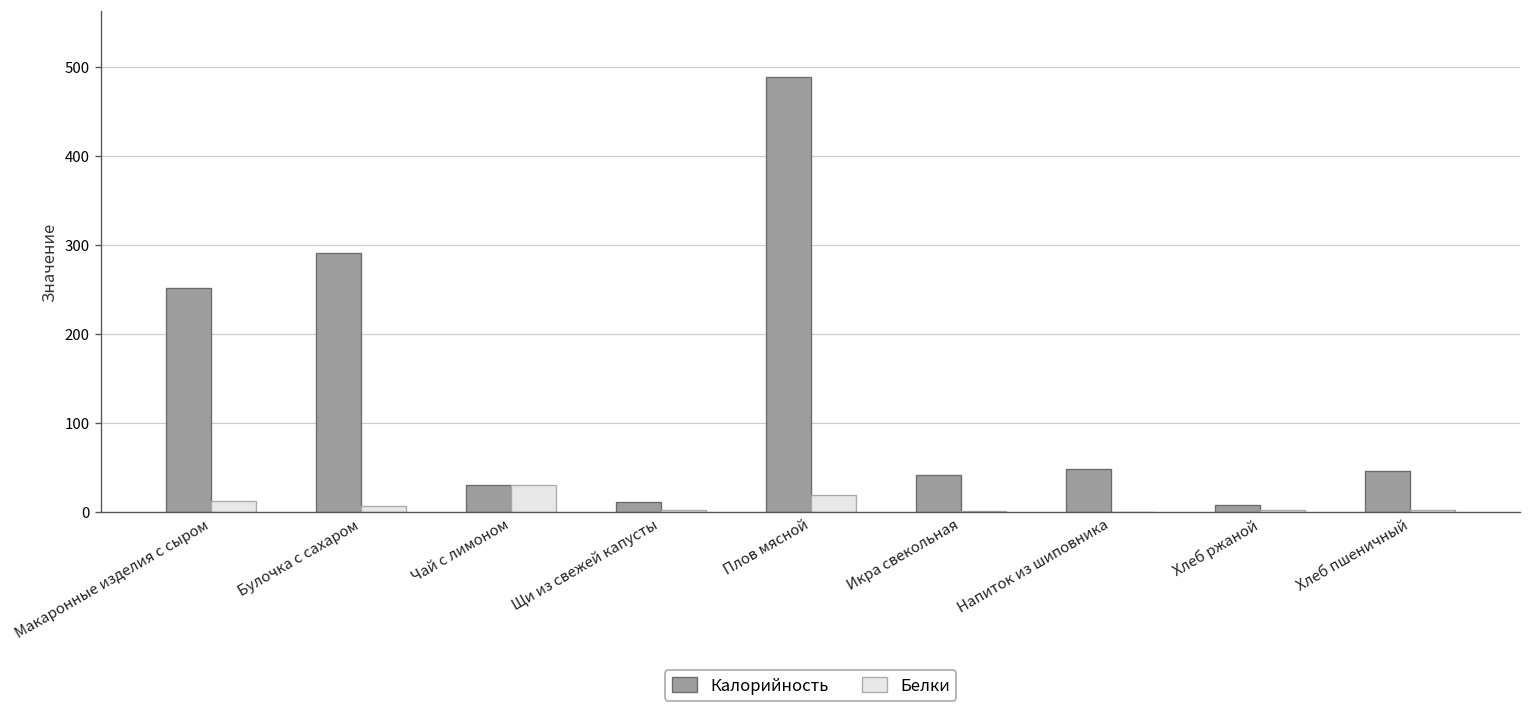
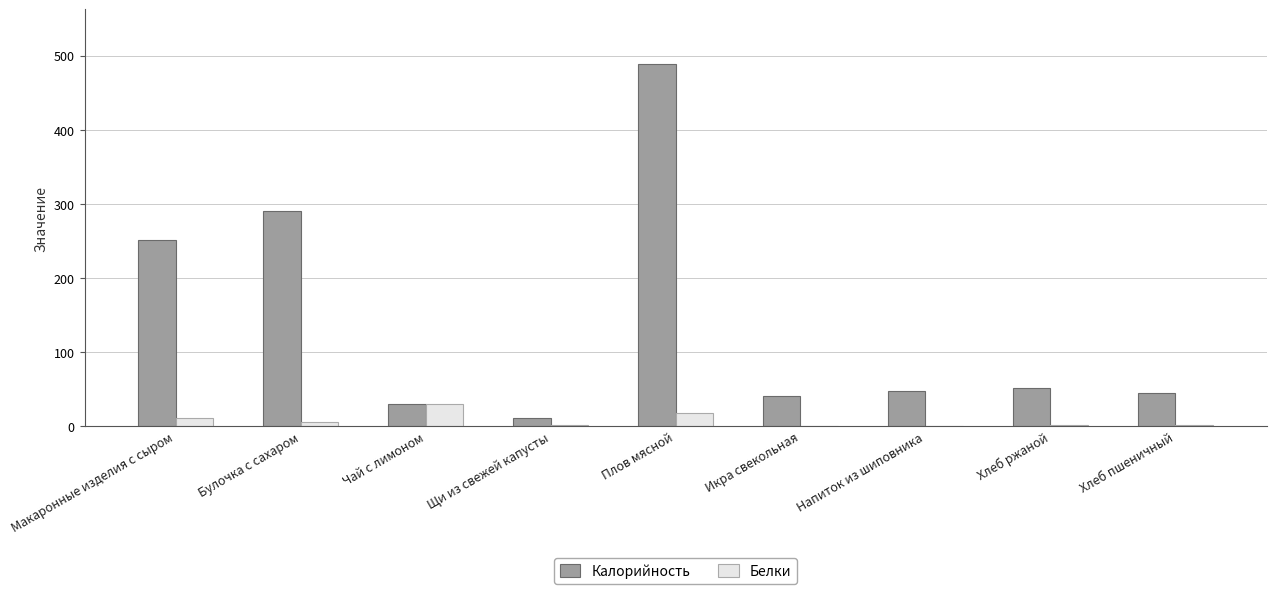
  {
    "Калорийность": {
      "Макаронные изделия с сыром": 250,
      "Булочка с сахаром": 290,
      "Чай с лимоном": 30,
      "Щи из свежей капусты": 10,
      "Плов мясной": 490,
      "Икра свекольная": 40,
      "Напиток из шиповника": 50,
-     "Хлеб ржаной": 10,
+     "Хлеб ржаной": 50,
      "Хлеб пшеничный": 50
    },
    "Белки": {
      "Макаронные изделия с сыром": 10,
      "Булочка с сахаром": 10,
      "Чай с лимоном": 30,
      "Плов мясной": 20
    }
  }
